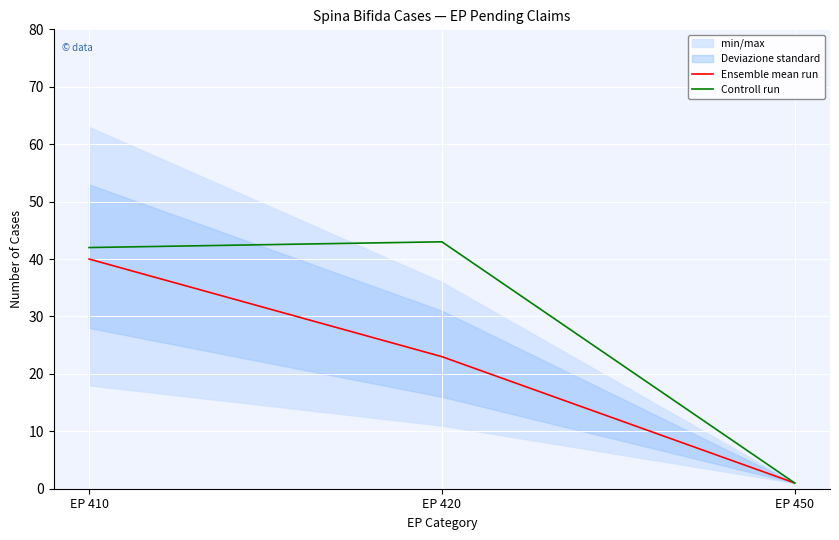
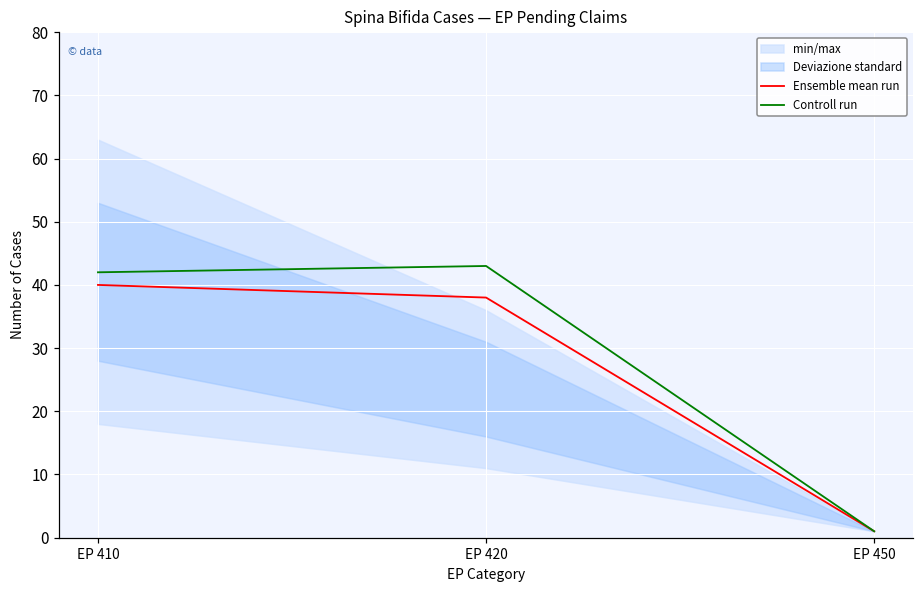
  {
    "Ensemble mean run": {
      "EP 410": 40,
-     "EP 420": 23
+     "EP 420": 38
    },
    "Controll run": {
      "EP 410": 42,
      "EP 420": 43
    }
  }
